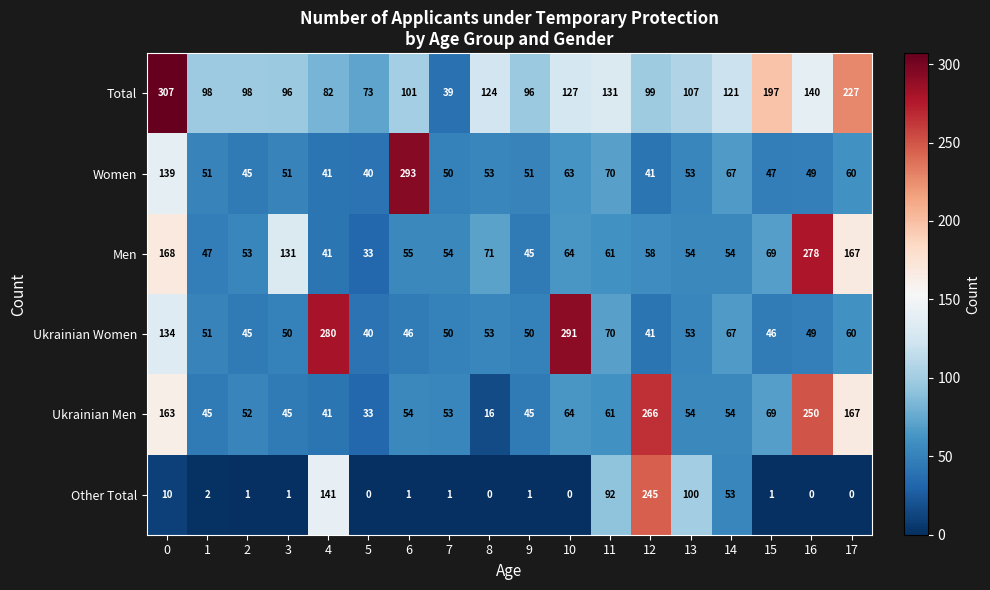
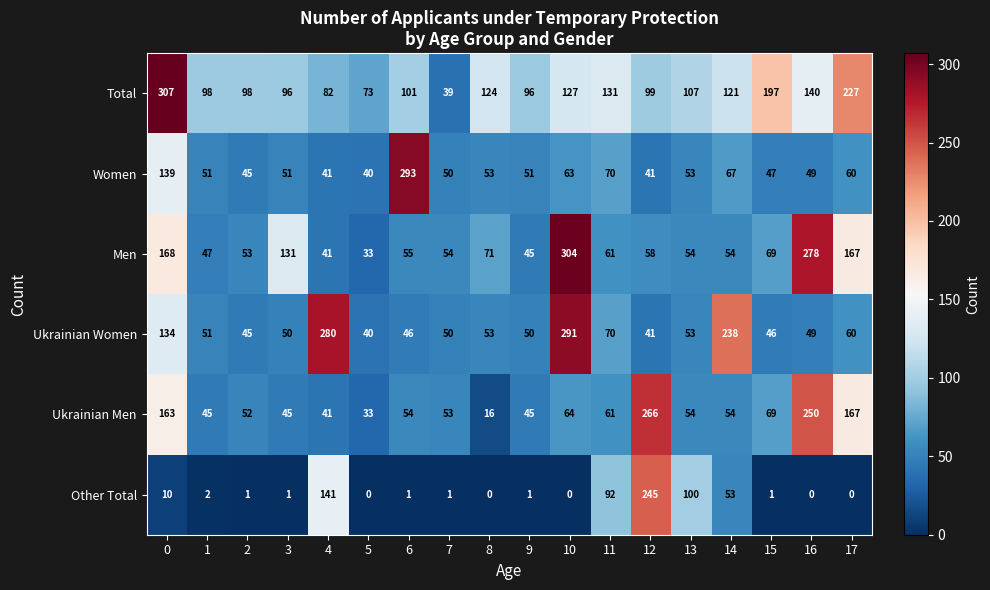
  {
    "Total": {
      "0": 307,
      "1": 98,
      "2": 98,
      "3": 96,
      "4": 82,
      "5": 73,
      "6": 101,
      "7": 39,
      "8": 124,
      "9": 96,
      "10": 127,
      "11": 131,
      "12": 99,
      "13": 107,
      "14": 121,
      "15": 197,
      "16": 140,
      "17": 227
    },
    "Women": {
      "0": 139,
      "1": 51,
      "2": 45,
      "3": 51,
      "4": 41,
      "5": 40,
      "6": 293,
      "7": 50,
      "8": 53,
      "9": 51,
      "10": 63,
      "11": 70,
      "12": 41,
      "13": 53,
      "14": 67,
      "15": 47,
      "16": 49,
      "17": 60
    },
    "Men": {
      "0": 168,
      "1": 47,
      "2": 53,
      "3": 131,
      "4": 41,
      "5": 33,
      "6": 55,
      "7": 54,
      "8": 71,
      "9": 45,
-     "10": 64,
+     "10": 304,
      "11": 61,
      "12": 58,
      "13": 54,
      "14": 54,
      "15": 69,
      "16": 278,
      "17": 167
    },
    "Ukrainian Women": {
      "0": 134,
      "1": 51,
      "2": 45,
      "3": 50,
      "4": 280,
      "5": 40,
      "6": 46,
      "7": 50,
      "8": 53,
      "9": 50,
      "10": 291,
      "11": 70,
      "12": 41,
      "13": 53,
-     "14": 67,
+     "14": 238,
      "15": 46,
      "16": 49,
      "17": 60
    },
    "Ukrainian Men": {
      "0": 163,
      "1": 45,
      "2": 52,
      "3": 45,
      "4": 41,
      "5": 33,
      "6": 54,
      "7": 53,
      "8": 16,
      "9": 45,
      "10": 64,
      "11": 61,
      "12": 266,
      "13": 54,
      "14": 54,
      "15": 69,
      "16": 250,
      "17": 167
    },
    "Other Total": {
      "0": 10,
      "1": 2,
      "2": 1,
      "3": 1,
      "4": 141,
      "5": 0,
      "6": 1,
      "7": 1,
      "8": 0,
      "9": 1,
      "10": 0,
      "11": 92,
      "12": 245,
      "13": 100,
      "14": 53,
      "15": 1,
      "16": 0,
      "17": 0
    }
  }
